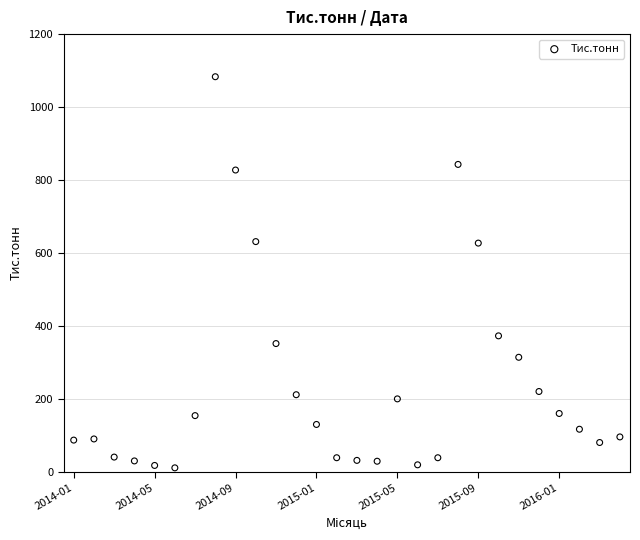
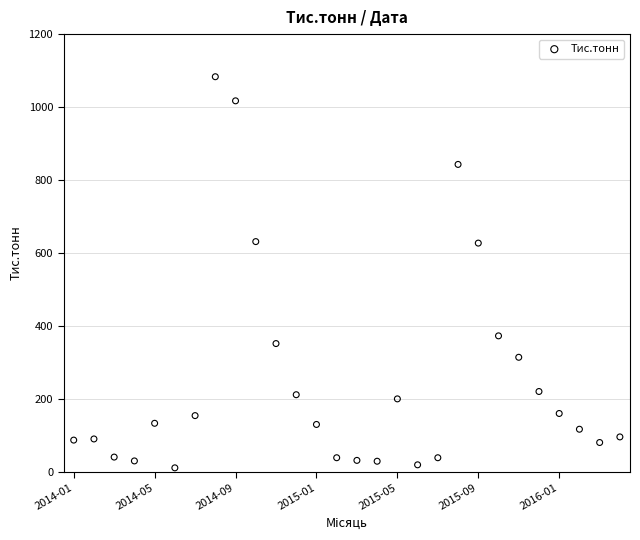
  {
-   "2014-05": 20,
-   "2014-09": 830
+   "2014-05": 130,
+   "2014-09": 1020
  }
